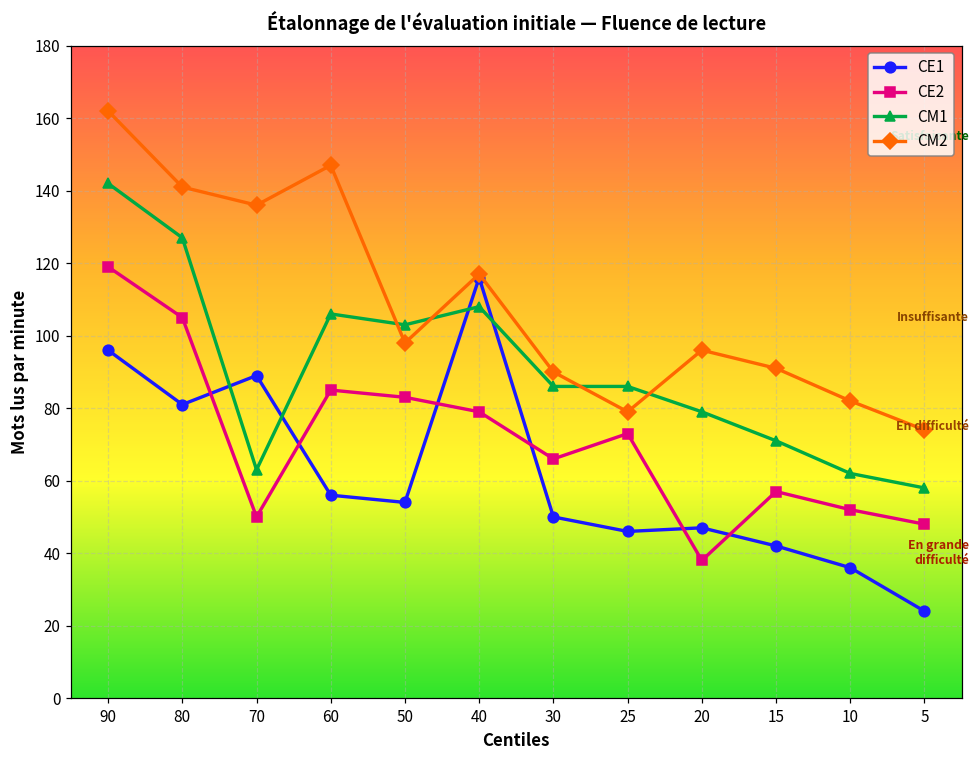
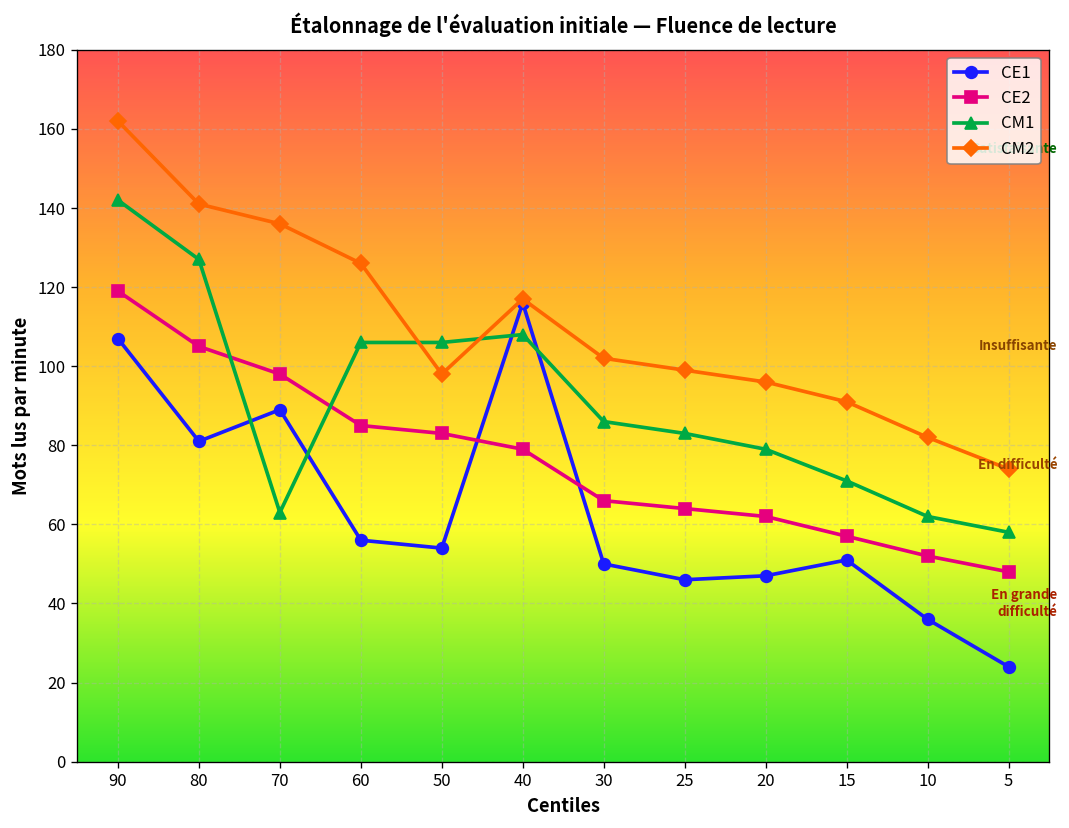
  {
    "CE1": {
-     "90": 96,
+     "90": 107,
      "80": 81,
      "70": 89,
      "60": 56,
      "50": 54,
      "40": 116,
      "30": 50,
      "25": 46,
      "20": 47,
-     "15": 42,
+     "15": 51,
      "10": 36,
      "5": 24
    },
    "CE2": {
      "90": 119,
      "80": 105,
-     "70": 50,
+     "70": 98,
      "60": 85,
      "50": 83,
      "40": 79,
      "30": 66,
-     "25": 73,
-     "20": 38,
+     "25": 64,
+     "20": 62,
      "15": 57,
      "10": 52,
      "5": 48
    },
    "CM1": {
      "90": 142,
      "80": 127,
      "70": 63,
      "60": 106,
-     "50": 103,
+     "50": 106,
      "40": 108,
      "30": 86,
-     "25": 86,
+     "25": 83,
      "20": 79,
      "15": 71,
      "10": 62,
      "5": 58
    },
    "CM2": {
      "90": 162,
      "80": 141,
      "70": 136,
-     "60": 147,
+     "60": 126,
      "50": 98,
      "40": 117,
-     "30": 90,
-     "25": 79,
+     "30": 102,
+     "25": 99,
      "20": 96,
      "15": 91,
      "10": 82,
      "5": 74
    }
  }
